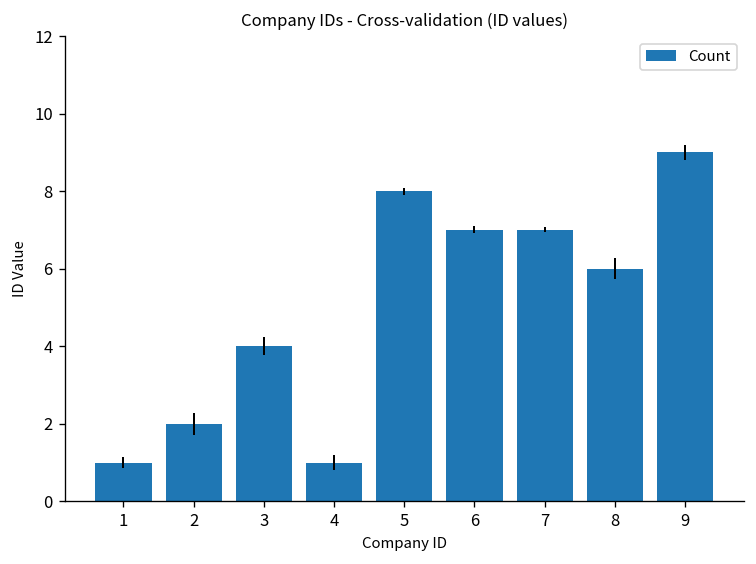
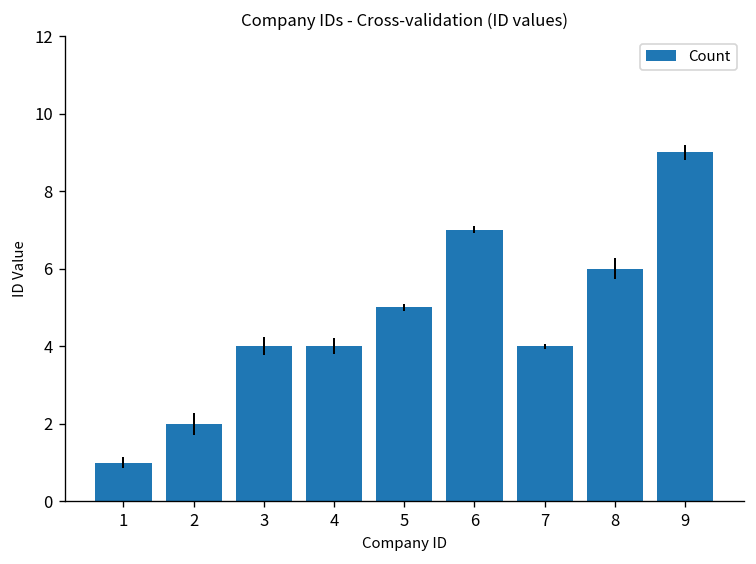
  {
    "1": 1,
    "2": 2,
    "3": 4,
-   "4": 1,
-   "5": 8,
+   "4": 4,
+   "5": 5,
    "6": 7,
-   "7": 7,
+   "7": 4,
    "8": 6,
    "9": 9
  }
